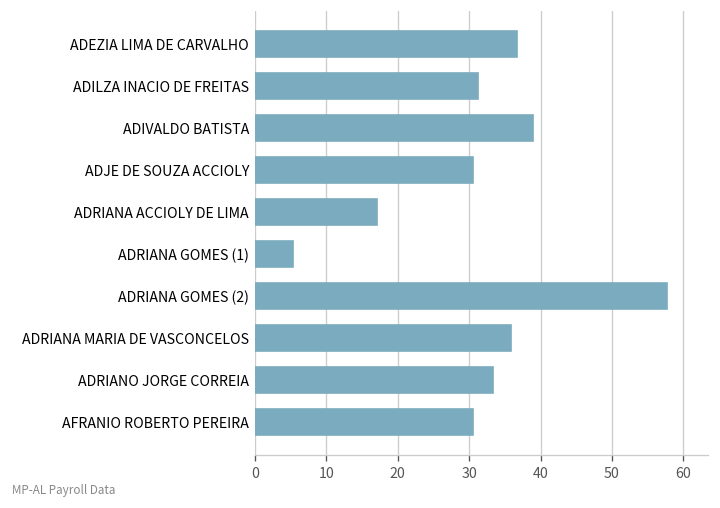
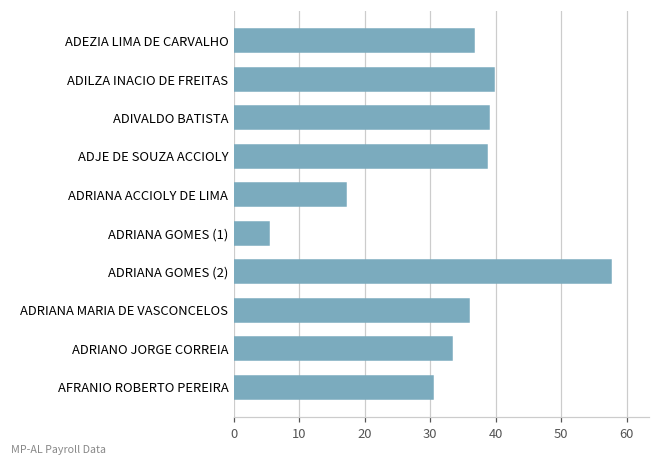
  {
    "ADEZIA LIMA DE CARVALHO": 37,
-   "ADILZA INACIO DE FREITAS": 31,
+   "ADILZA INACIO DE FREITAS": 40,
    "ADIVALDO BATISTA": 39,
-   "ADJE DE SOUZA ACCIOLY": 30,
+   "ADJE DE SOUZA ACCIOLY": 39,
    "ADRIANA ACCIOLY DE LIMA": 17,
    "ADRIANA GOMES (1)": 5,
    "ADRIANA GOMES (2)": 58,
    "ADRIANA MARIA DE VASCONCELOS": 36,
    "ADRIANO JORGE CORREIA": 33,
    "AFRANIO ROBERTO PEREIRA": 30
  }
